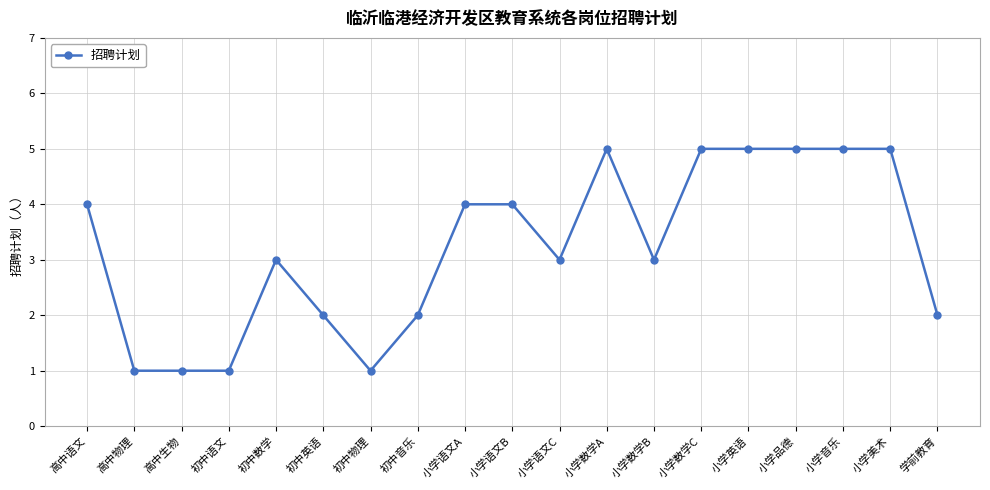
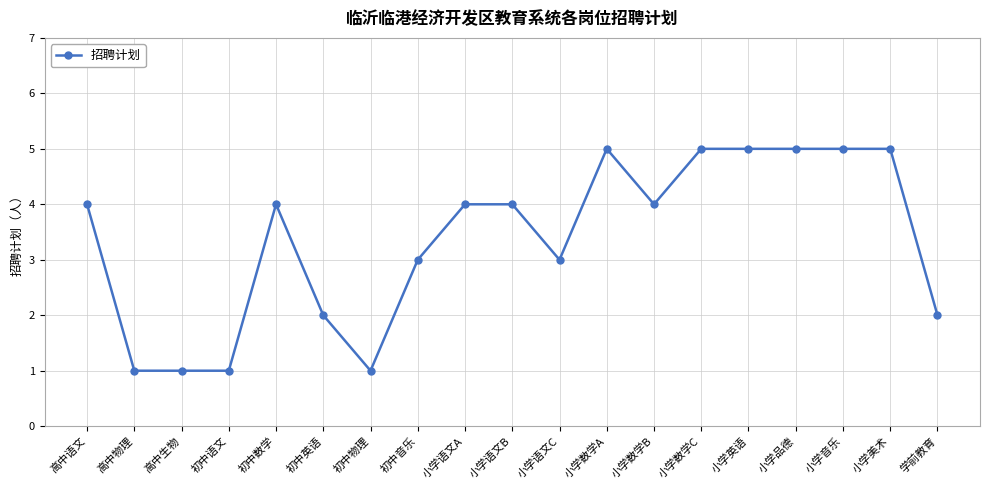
  {
    "高中语文": 4,
    "高中物理": 1,
    "高中生物": 1,
    "初中语文": 1,
-   "初中数学": 3,
+   "初中数学": 4,
    "初中英语": 2,
    "初中物理": 1,
-   "初中音乐": 2,
+   "初中音乐": 3,
    "小学语文A": 4,
    "小学语文B": 4,
    "小学语文C": 3,
    "小学数学A": 5,
-   "小学数学B": 3,
+   "小学数学B": 4,
    "小学数学C": 5,
    "小学英语": 5,
    "小学品德": 5,
    "小学音乐": 5,
    "小学美术": 5,
    "学前教育": 2
  }
